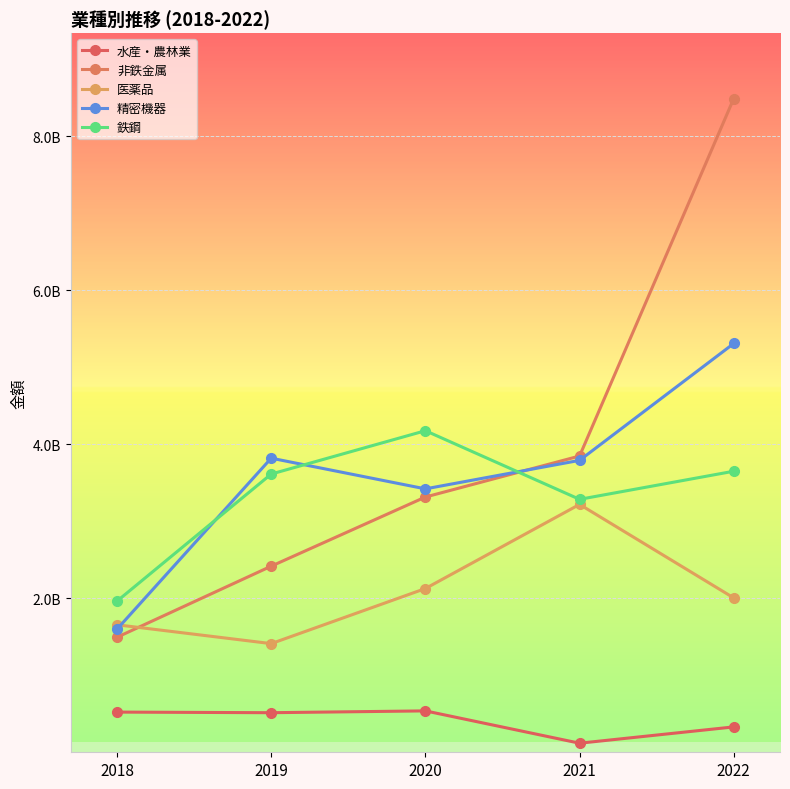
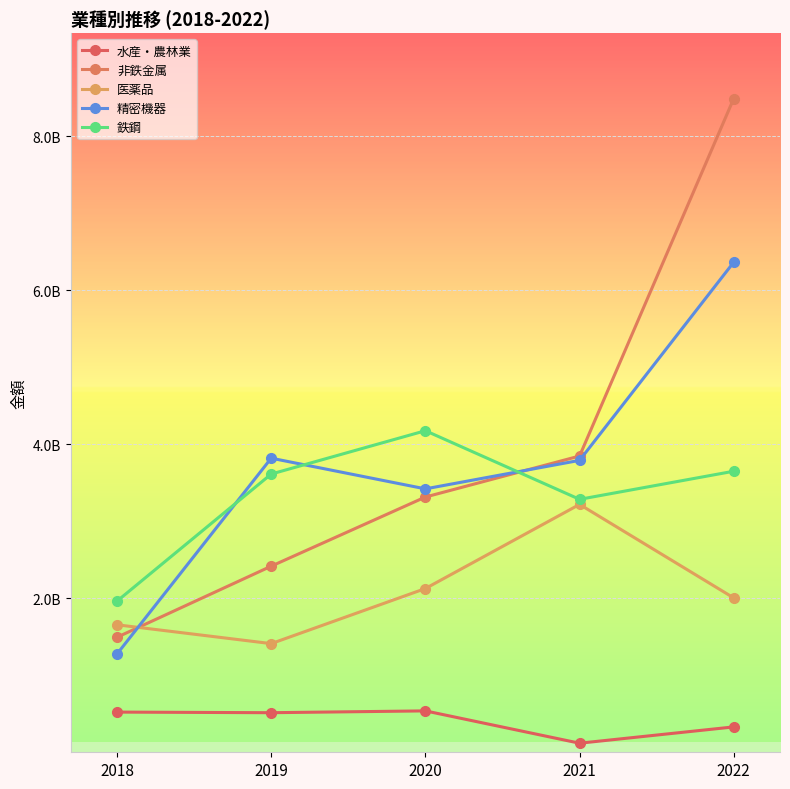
  {
    "精密機器": {
-     "2018": 1600000000,
+     "2018": 1300000000,
      "2019": 3800000000,
      "2020": 3400000000,
      "2021": 3800000000,
-     "2022": 5300000000
+     "2022": 6400000000
    },
    "鉄鋼": {
      "2018": 2000000000,
      "2019": 3600000000,
      "2020": 4200000000,
      "2021": 3300000000,
      "2022": 3700000000
    }
  }
